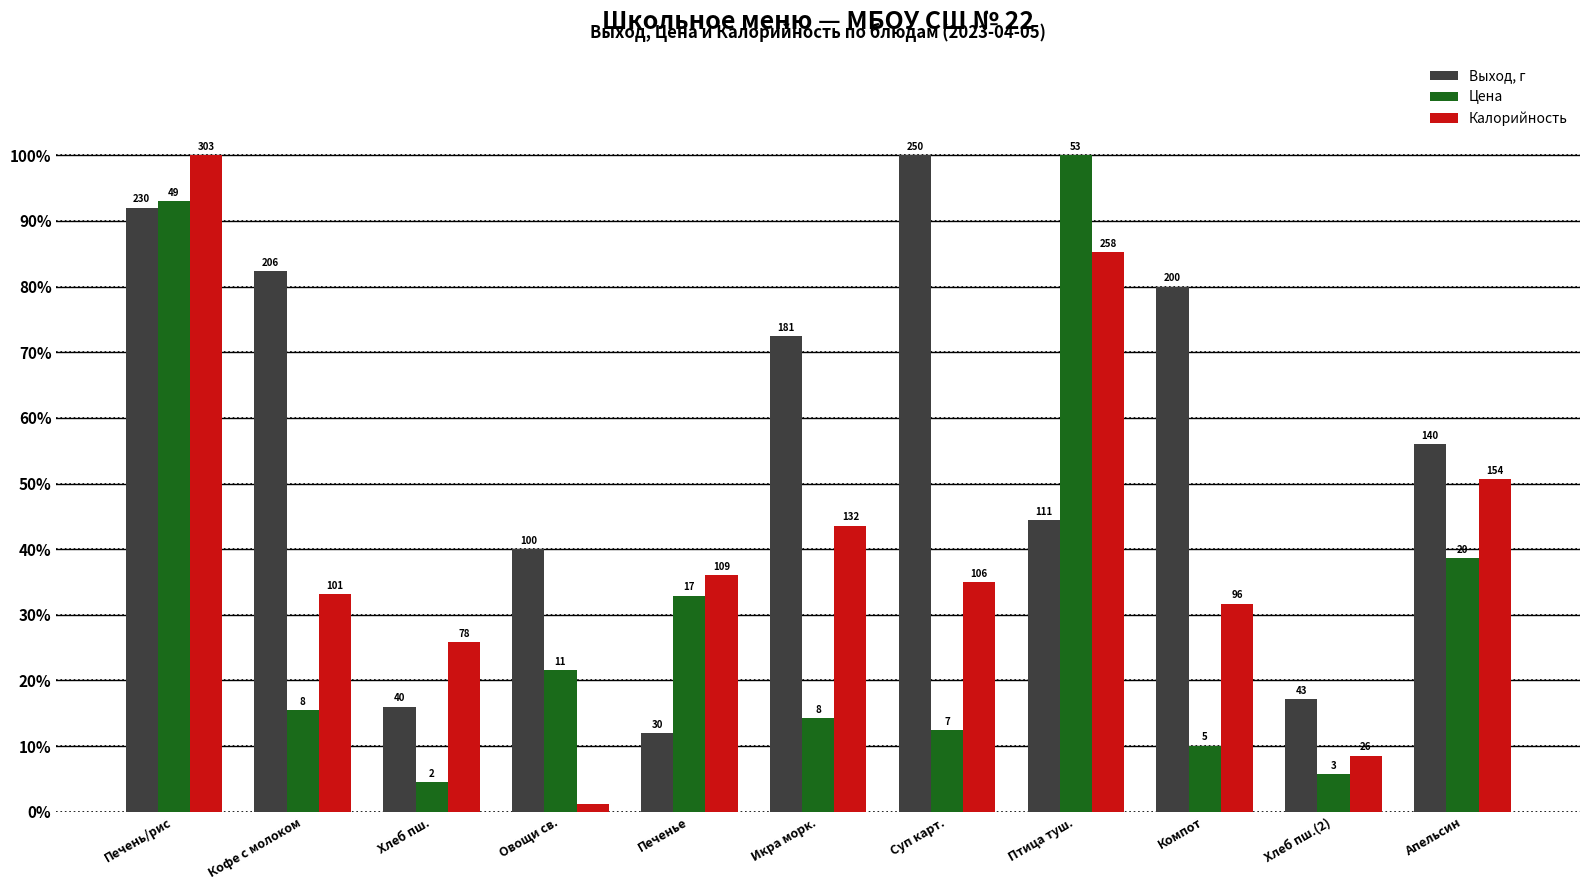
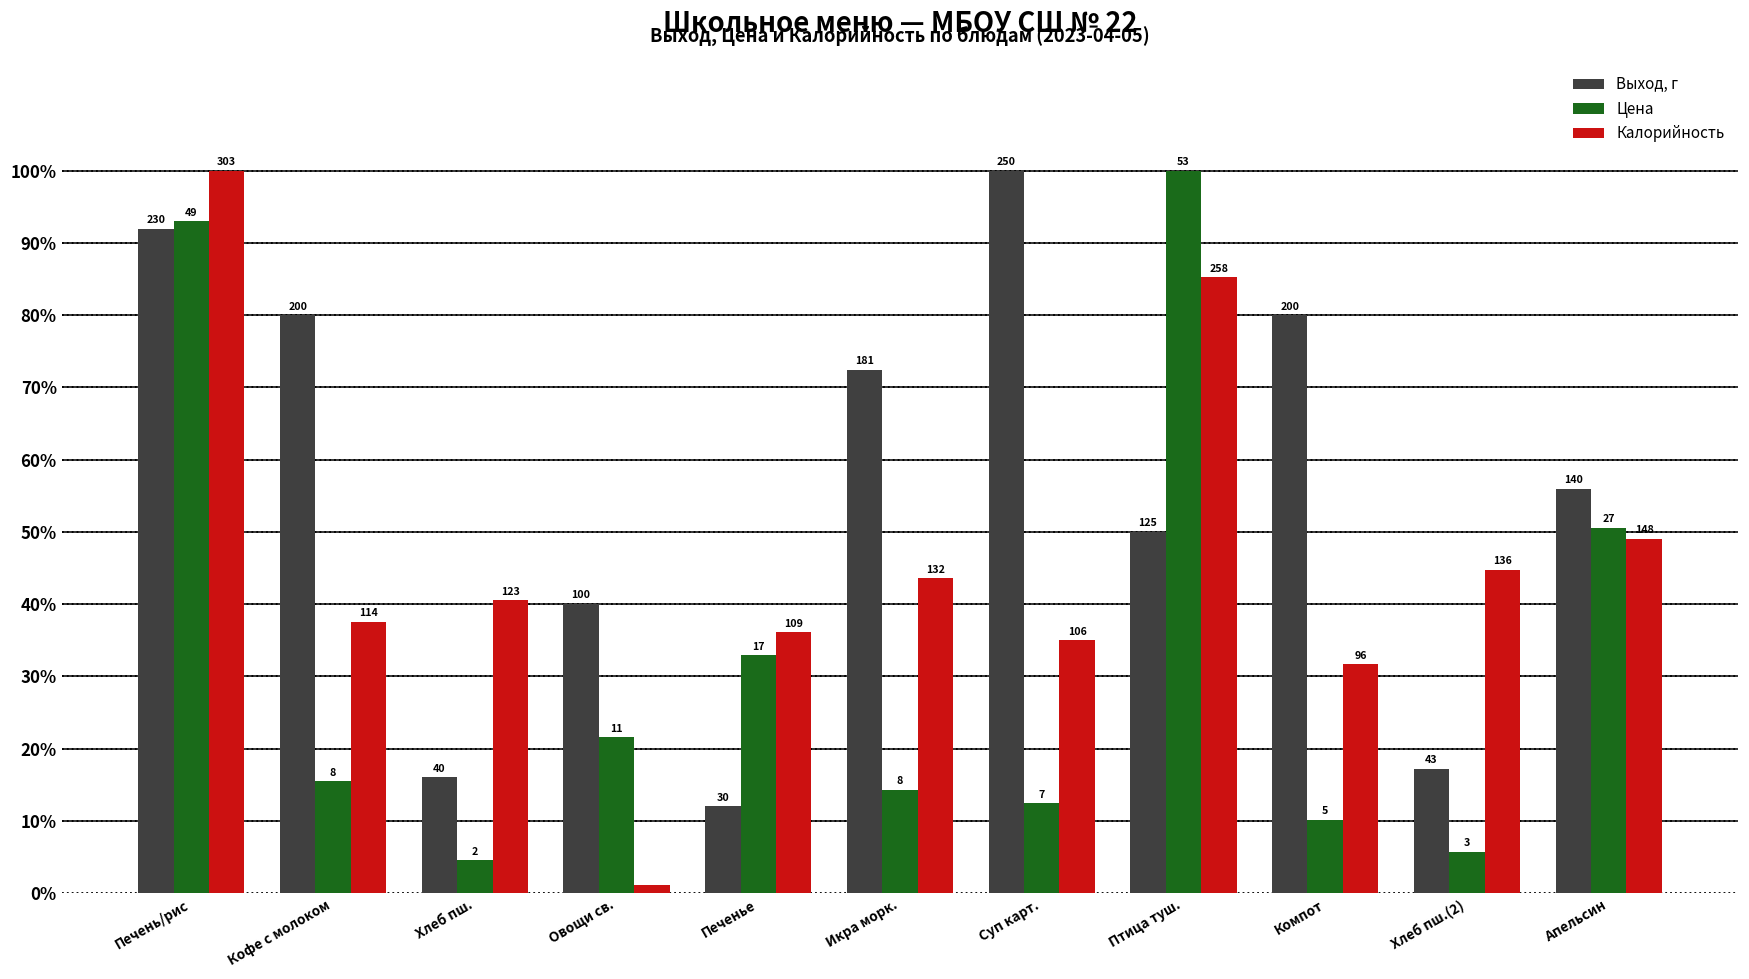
  {
    "Выход, г": {
-     "Кофе с молоком": 206,
-     "Птица туш.": 111
+     "Кофе с молоком": 200,
+     "Птица туш.": 125
    },
    "Цена": {
-     "Апельсин": 20
+     "Апельсин": 27
    },
    "Калорийность": {
-     "Кофе с молоком": 101,
-     "Хлеб пш.": 78,
-     "Хлеб пш.(2)": 26,
-     "Апельсин": 154
+     "Кофе с молоком": 114,
+     "Хлеб пш.": 123,
+     "Хлеб пш.(2)": 136,
+     "Апельсин": 148
    }
  }
